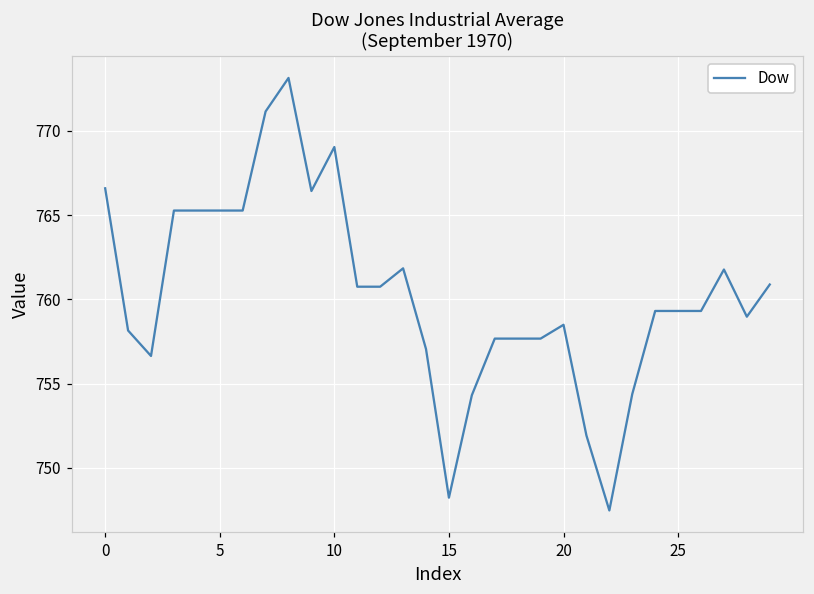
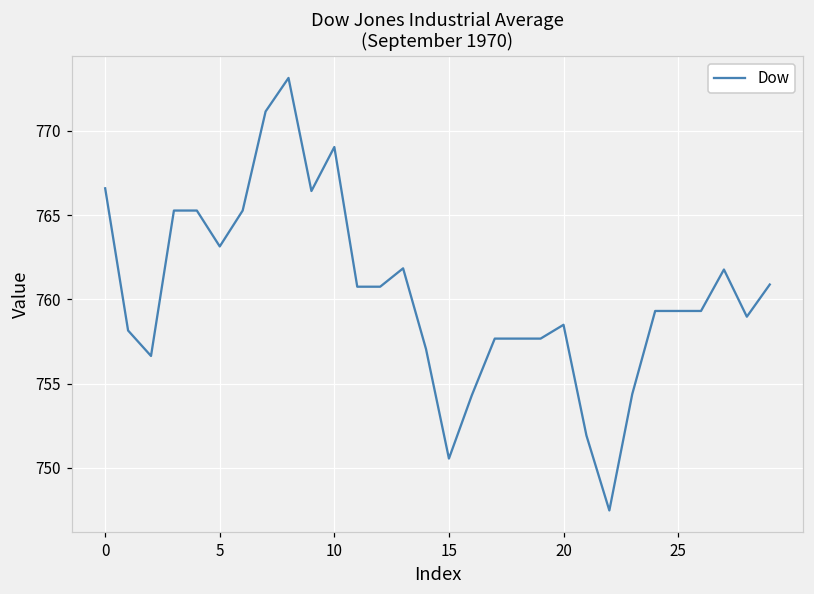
  {
    "0": 766.6,
-   "5": 765.3,
+   "5": 763.1,
    "10": 769.0,
-   "15": 748.2,
+   "15": 750.6,
    "20": 758.5,
    "25": 759.3
  }
